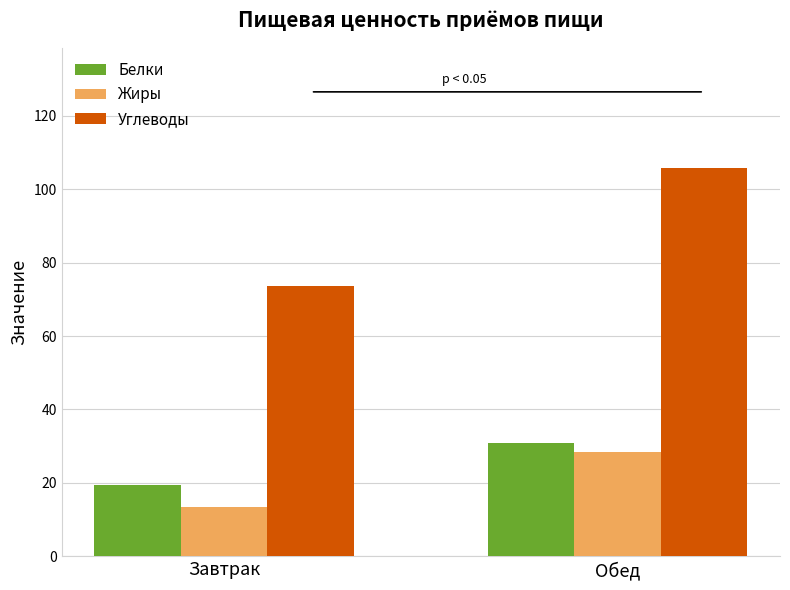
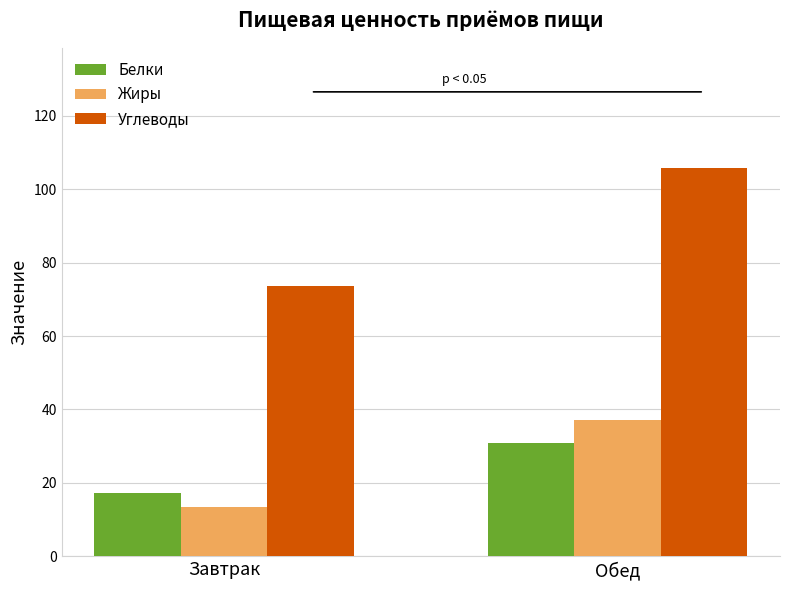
  {
    "Белки": {
-     "Завтрак": 20,
+     "Завтрак": 17,
      "Обед": 31
    },
    "Жиры": {
      "Завтрак": 14,
-     "Обед": 28
+     "Обед": 37
    },
    "Углеводы": {
      "Завтрак": 74,
      "Обед": 106
    }
  }
